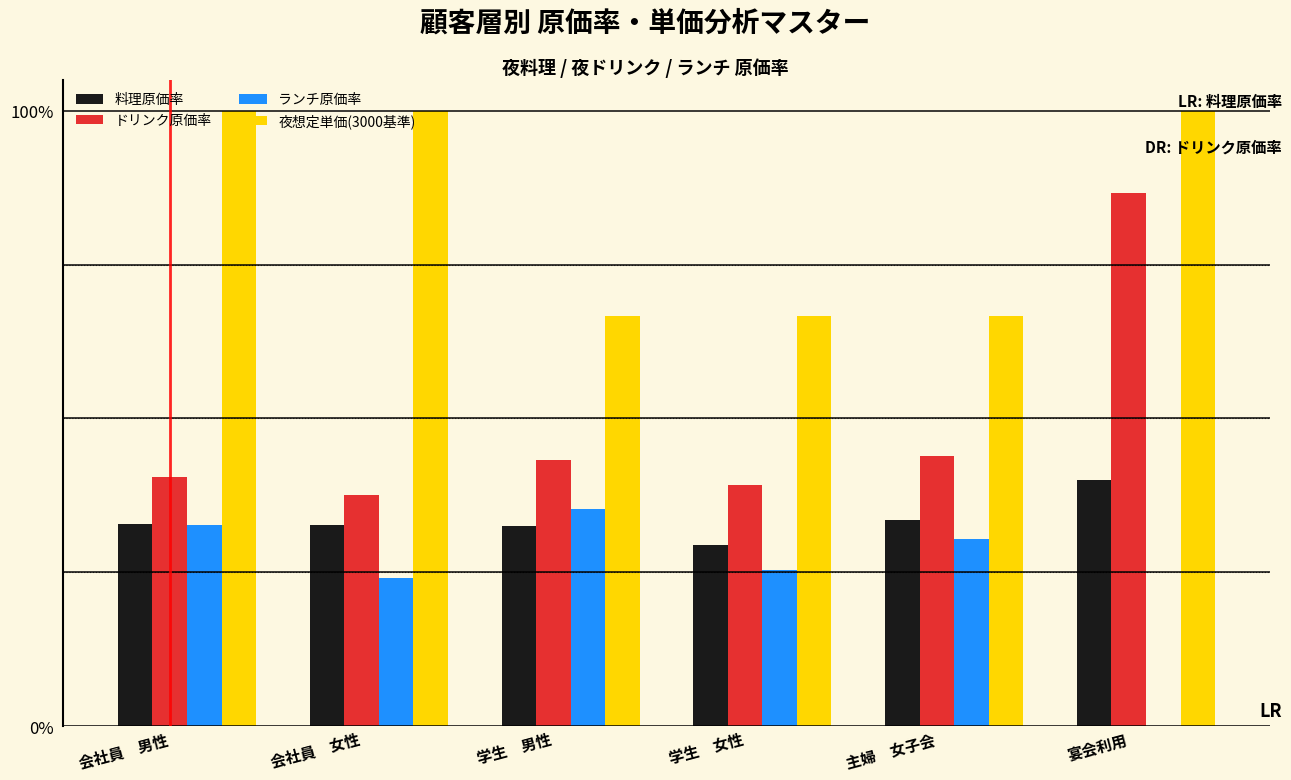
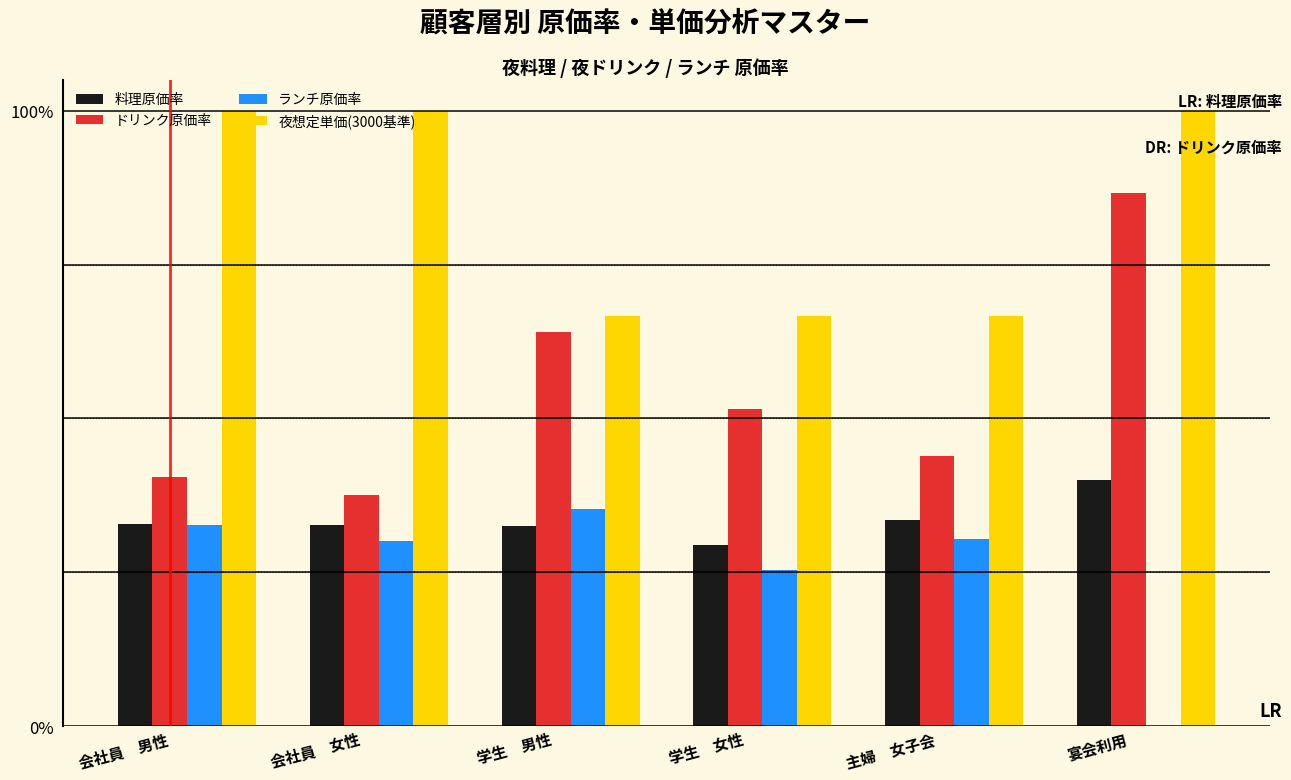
  {
    "料理原価率": {
      "会社員 男性": "33%",
      "会社員 女性": "33%",
      "学生 男性": "33%",
      "学生 女性": "29%",
      "主婦 女子会": "34%",
      "宴会利用": "40%"
    },
    "ドリンク原価率": {
      "会社員 男性": "40%",
      "会社員 女性": "38%",
-     "学生 男性": "43%",
-     "学生 女性": "39%",
+     "学生 男性": "64%",
+     "学生 女性": "52%",
      "主婦 女子会": "44%",
      "宴会利用": "87%"
    },
    "ランチ原価率": {
      "会社員 男性": "33%",
-     "会社員 女性": "24%",
+     "会社員 女性": "30%",
      "学生 男性": "35%",
      "学生 女性": "25%",
      "主婦 女子会": "30%",
      "宴会利用": "0%"
    },
    "夜想定単価(3000基準)": {
      "会社員 男性": "100%",
      "会社員 女性": "100%",
      "学生 男性": "67%",
      "学生 女性": "67%",
      "主婦 女子会": "67%",
      "宴会利用": "100%"
    }
  }
